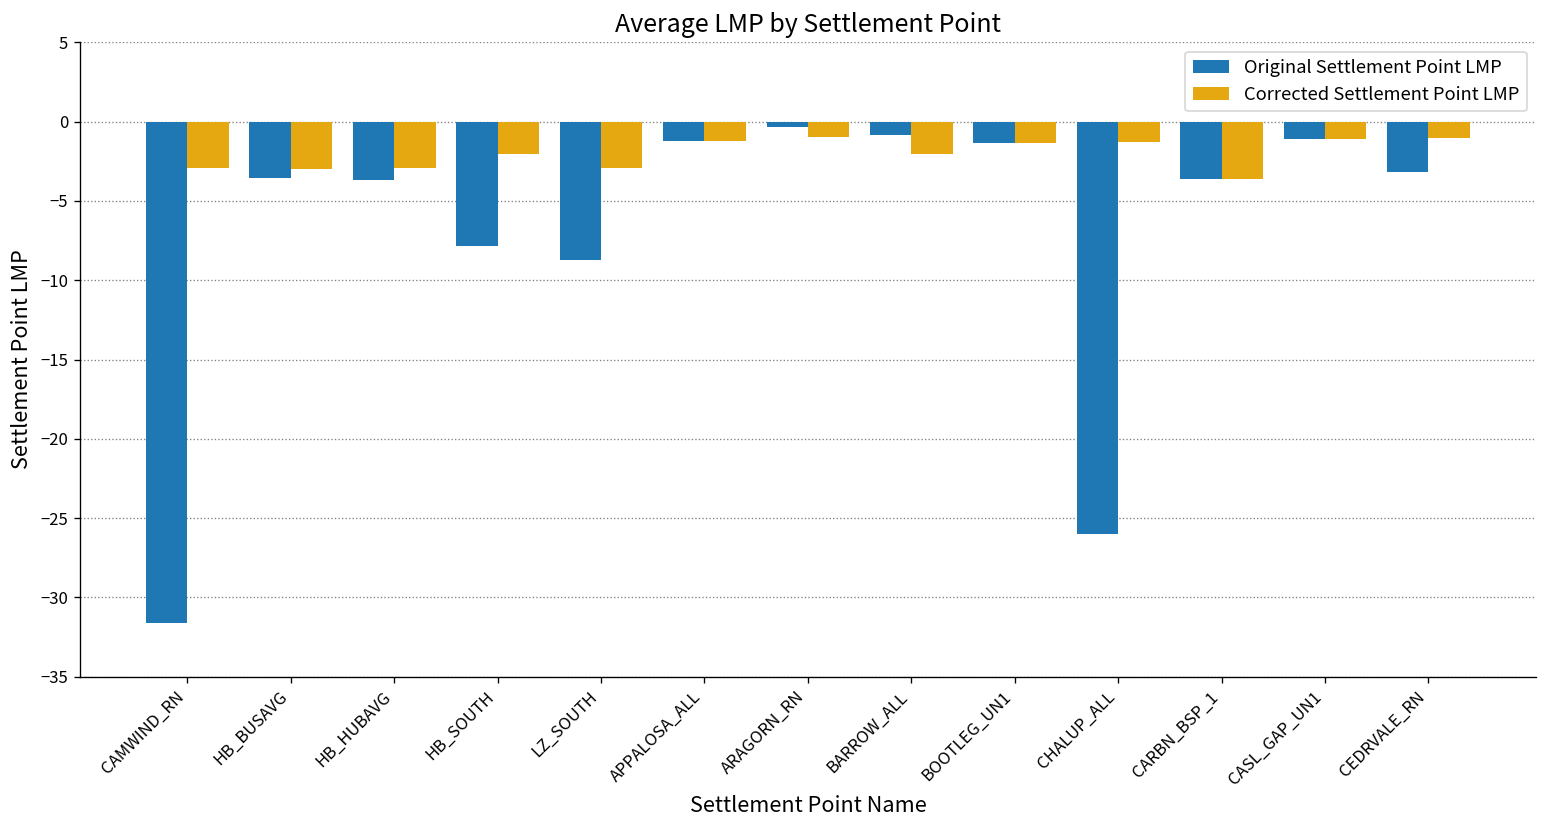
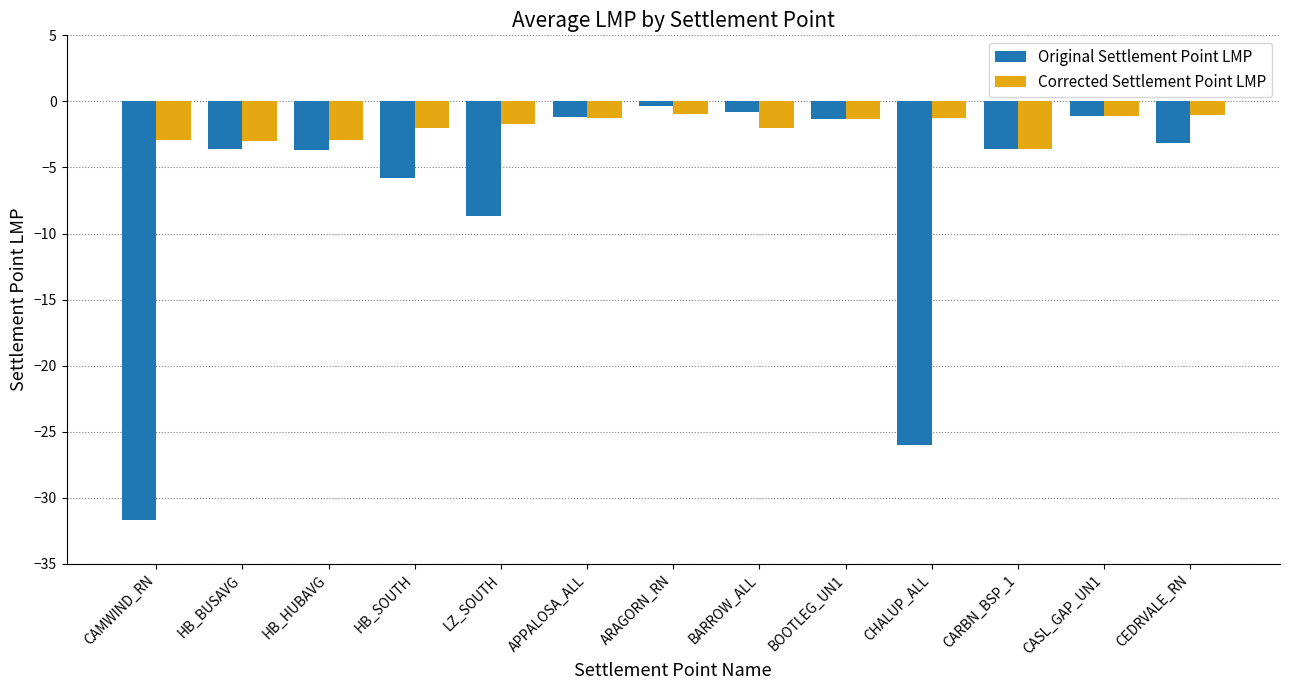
  {
    "Original Settlement Point LMP": {
      "CAMWIND_RN": -31.6,
      "HB_BUSAVG": -3.6,
      "HB_HUBAVG": -3.7,
-     "HB_SOUTH": -7.8,
+     "HB_SOUTH": -5.8,
      "LZ_SOUTH": -8.7,
      "APPALOSA_ALL": -1.2,
      "ARAGORN_RN": -0.3,
      "BARROW_ALL": -0.8,
      "BOOTLEG_UN1": -1.3,
      "CHALUP_ALL": -26.0,
      "CARBN_BSP_1": -3.6,
      "CASL_GAP_UN1": -1.1,
      "CEDRVALE_RN": -3.2
    },
    "Corrected Settlement Point LMP": {
      "CAMWIND_RN": -2.9,
      "HB_BUSAVG": -3.0,
      "HB_HUBAVG": -2.9,
      "HB_SOUTH": -2.0,
-     "LZ_SOUTH": -2.9,
+     "LZ_SOUTH": -1.7,
      "APPALOSA_ALL": -1.2,
      "ARAGORN_RN": -1.0,
      "BARROW_ALL": -2.0,
      "BOOTLEG_UN1": -1.3,
      "CHALUP_ALL": -1.3,
      "CARBN_BSP_1": -3.6,
      "CASL_GAP_UN1": -1.1,
      "CEDRVALE_RN": -1.0
    }
  }
